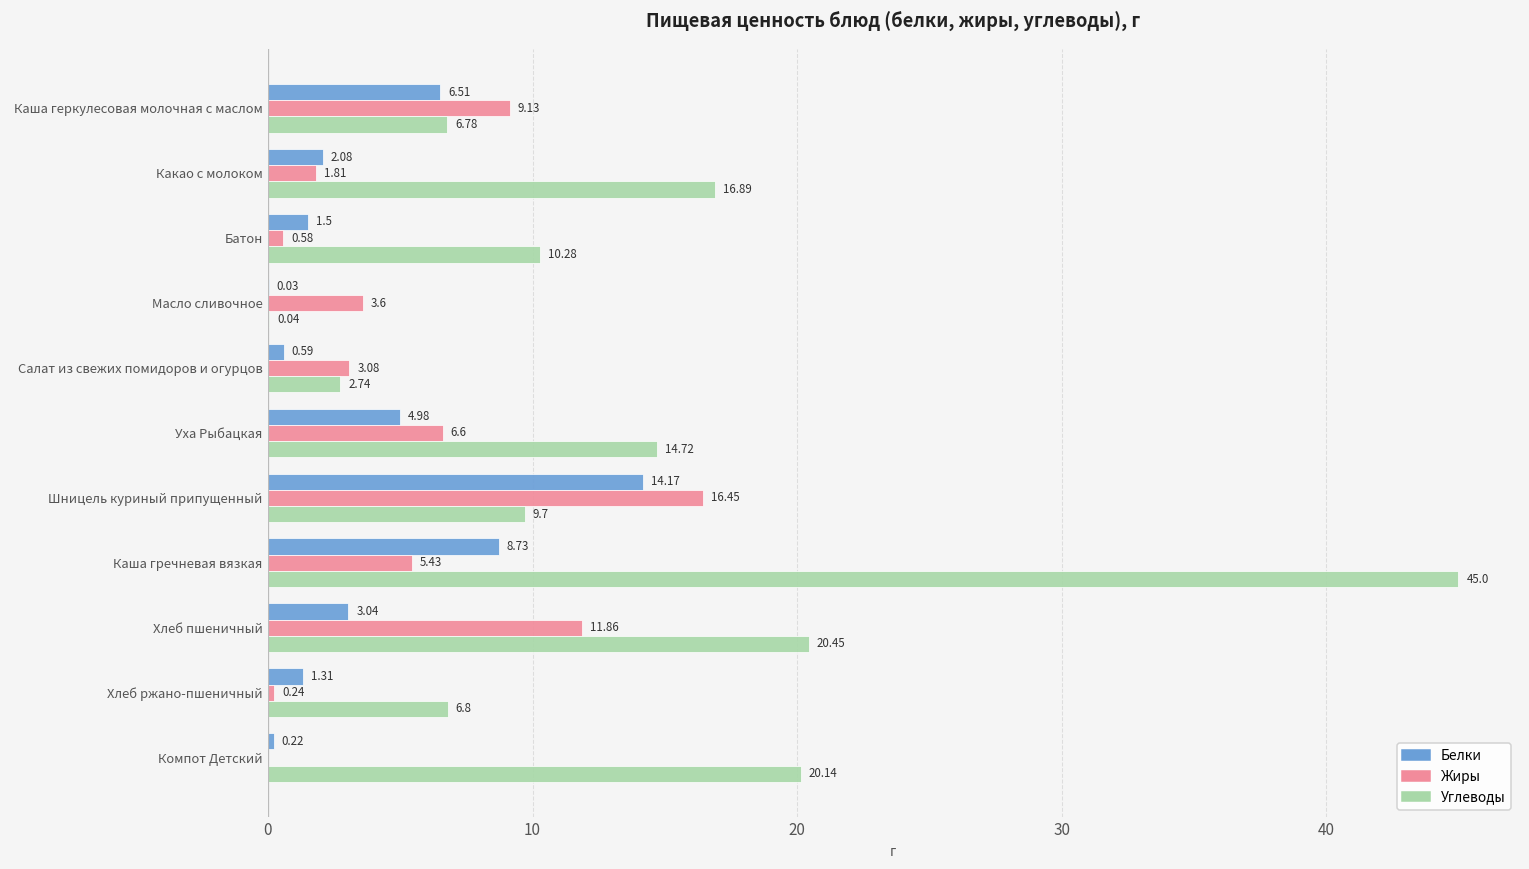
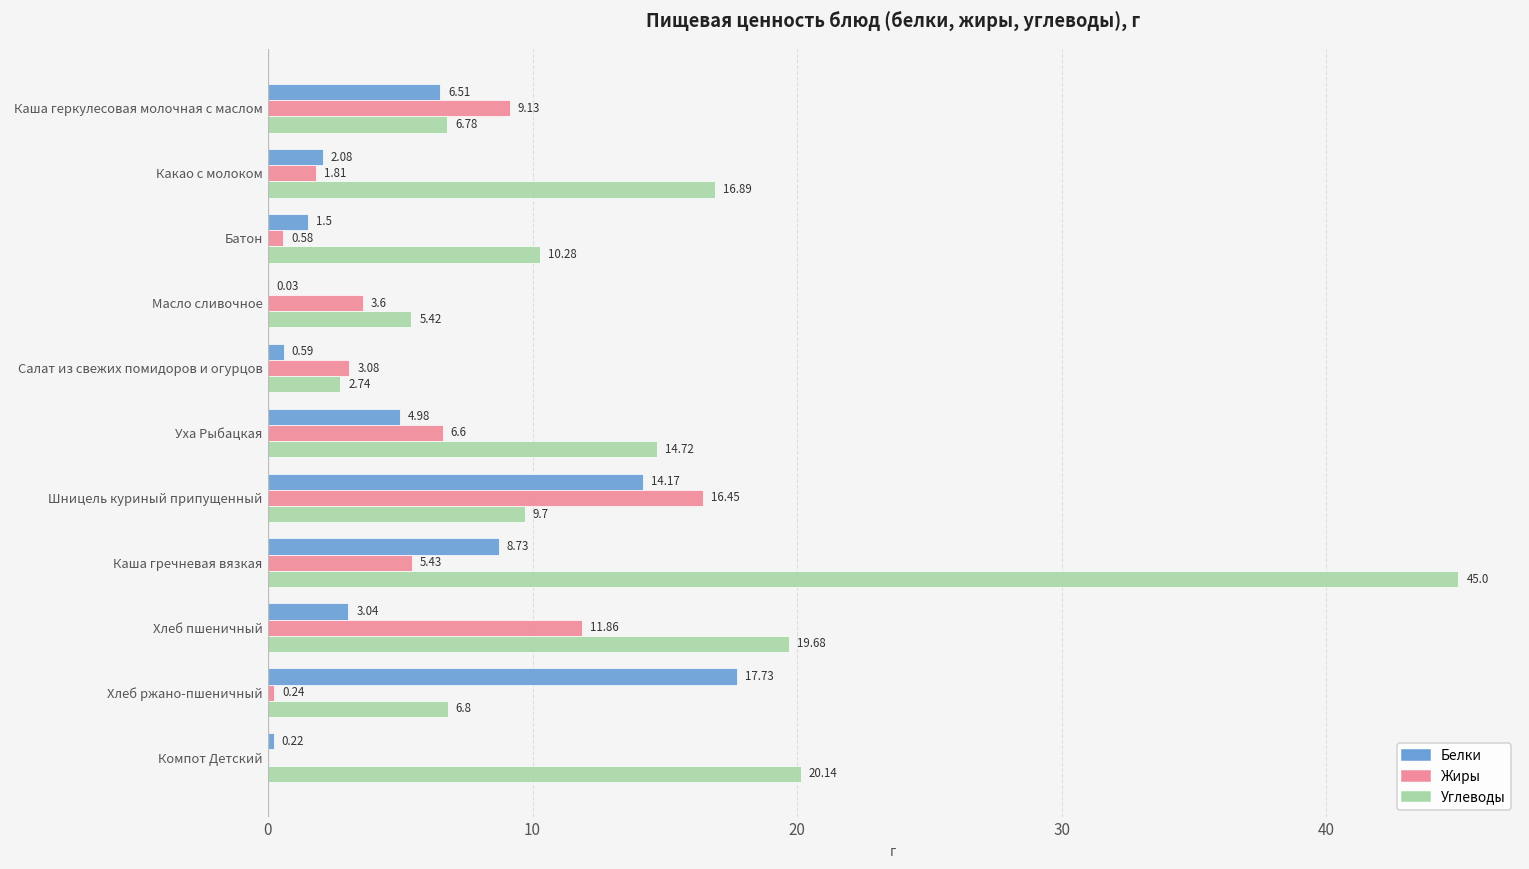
  {
    "Белки": {
      "Каша геркулесовая молочная с маслом": 6.51,
      "Какао с молоком": 2.08,
      "Батон": 1.5,
      "Масло сливочное": 0.03,
      "Салат из свежих помидоров и огурцов": 0.59,
      "Уха Рыбацкая": 4.98,
      "Шницель куриный припущенный": 14.17,
      "Каша гречневая вязкая": 8.73,
      "Хлеб пшеничный": 3.04,
-     "Хлеб ржано-пшеничный": 1.31,
+     "Хлеб ржано-пшеничный": 17.73,
      "Компот Детский": 0.22
    },
    "Жиры": {
      "Каша геркулесовая молочная с маслом": 9.13,
      "Какао с молоком": 1.81,
      "Батон": 0.58,
      "Масло сливочное": 3.6,
      "Салат из свежих помидоров и огурцов": 3.08,
      "Уха Рыбацкая": 6.6,
      "Шницель куриный припущенный": 16.45,
      "Каша гречневая вязкая": 5.43,
      "Хлеб пшеничный": 11.86,
      "Хлеб ржано-пшеничный": 0.24
    },
    "Углеводы": {
      "Каша геркулесовая молочная с маслом": 6.78,
      "Какао с молоком": 16.89,
      "Батон": 10.28,
-     "Масло сливочное": 0.04,
+     "Масло сливочное": 5.42,
      "Салат из свежих помидоров и огурцов": 2.74,
      "Уха Рыбацкая": 14.72,
      "Шницель куриный припущенный": 9.7,
      "Каша гречневая вязкая": 45.0,
-     "Хлеб пшеничный": 20.45,
+     "Хлеб пшеничный": 19.68,
      "Хлеб ржано-пшеничный": 6.8,
      "Компот Детский": 20.14
    }
  }
